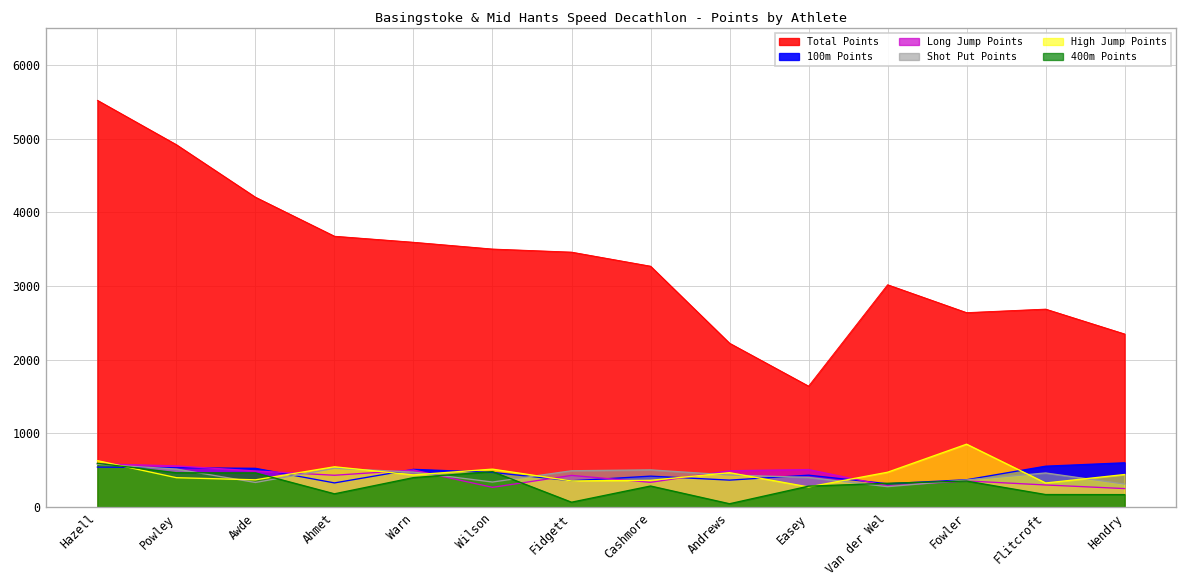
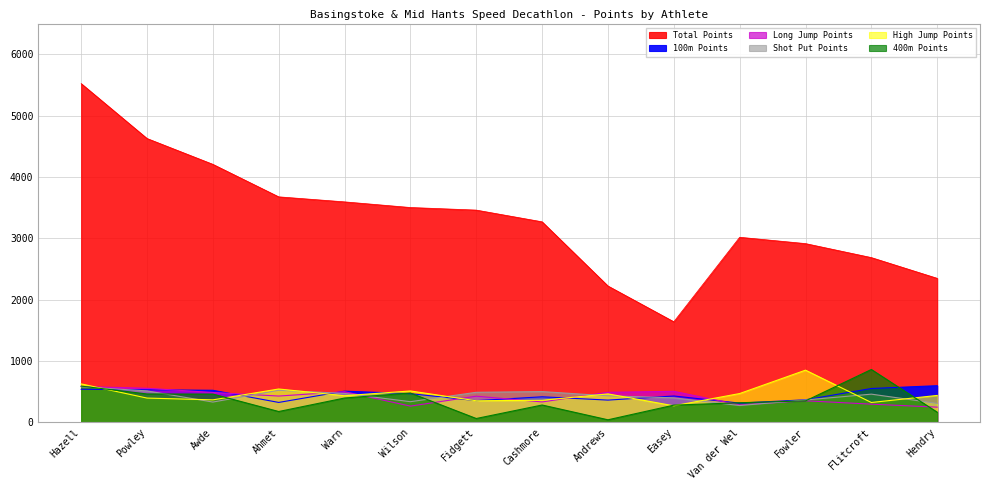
  {
    "Total Points": {
      "Hazell": 5500,
-     "Powley": 4900,
+     "Powley": 4600,
      "Awde": 4200,
      "Ahmet": 3700,
      "Warn": 3600,
      "Wilson": 3500,
      "Fidgett": 3500,
      "Cashmore": 3300,
      "Andrews": 2200,
      "Easey": 1600,
      "Van der Wel": 3000,
-     "Fowler": 2600,
+     "Fowler": 2900,
      "Flitcroft": 2700,
      "Hendry": 2300
    },
    "100m Points": {
      "Ahmet": 300,
      "Cashmore": 400,
      "Andrews": 400,
      "Flitcroft": 600,
      "Hendry": 600
    },
    "Long Jump Points": {
      "Ahmet": 400,
      "Wilson": 300,
      "Fidgett": 400,
      "Easey": 500,
      "Hendry": 200
    },
    "Shot Put Points": {
      "Wilson": 300,
      "Fidgett": 500,
      "Cashmore": 500,
      "Flitcroft": 500,
      "Hendry": 300
    },
    "High Jump Points": {
      "Powley": 400,
      "Van der Wel": 500,
      "Fowler": 900,
      "Hendry": 400
    },
    "400m Points": {
      "Powley": 500,
      "Ahmet": 200,
      "Fidgett": 100,
      "Cashmore": 300,
      "Andrews": 0,
-     "Flitcroft": 200,
+     "Flitcroft": 900,
      "Hendry": 200
    }
  }
